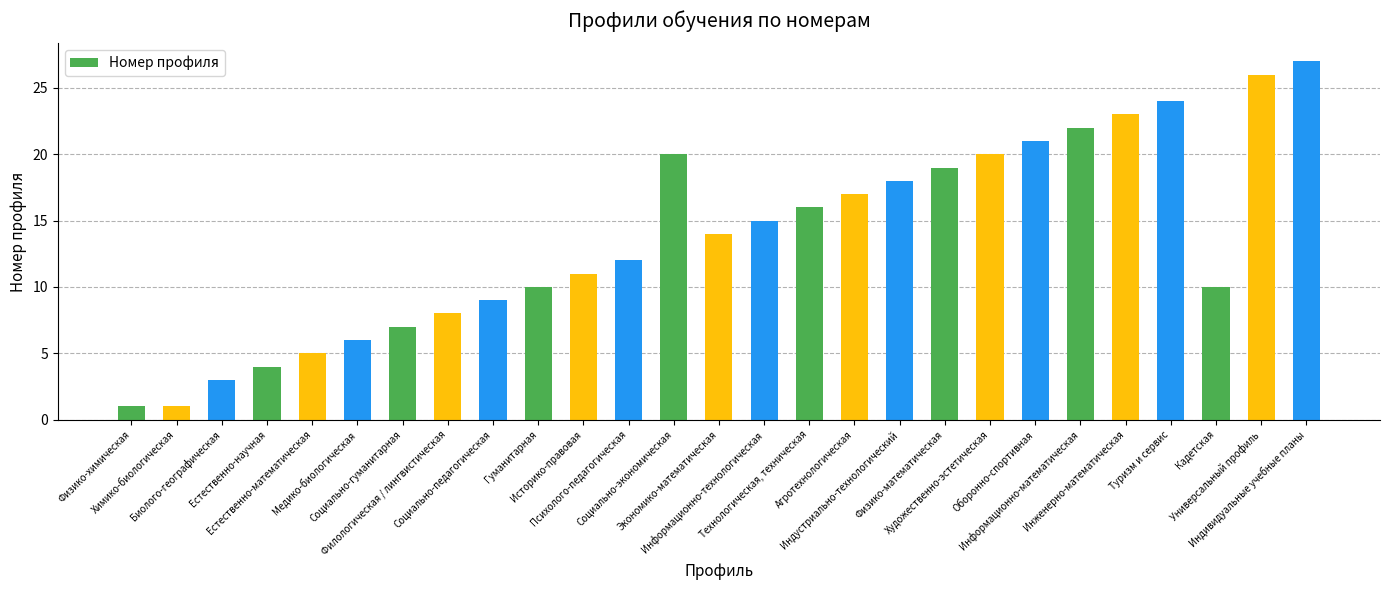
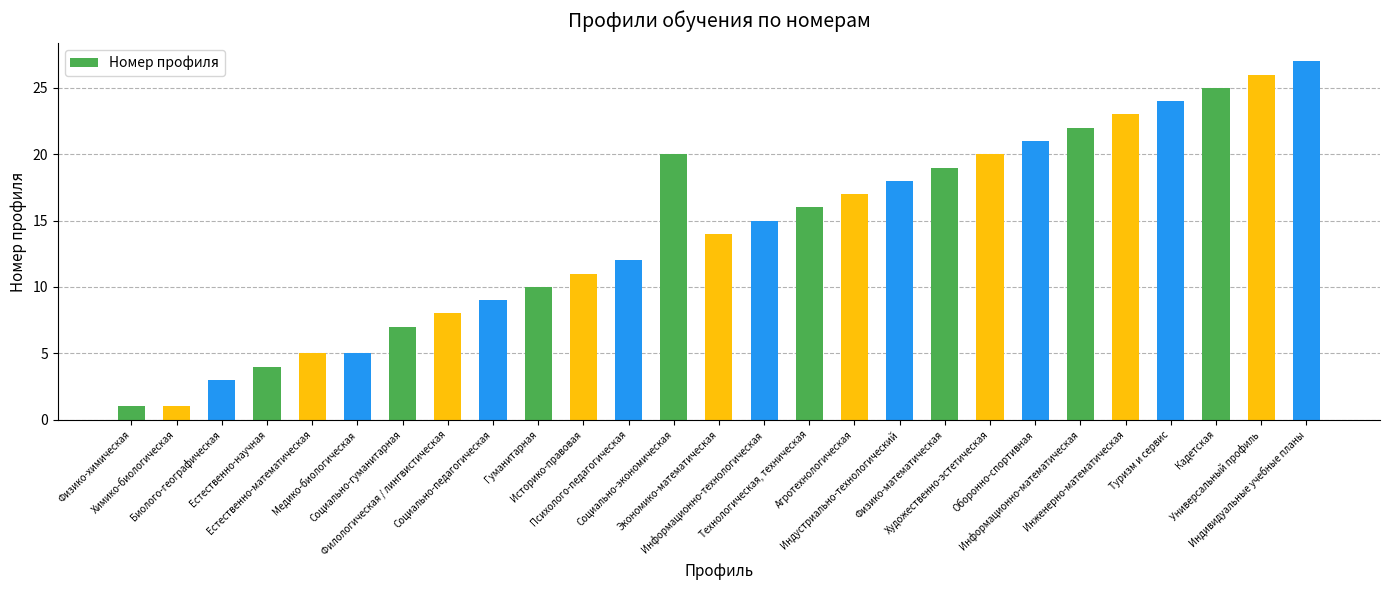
  {
    "Физико-химическая": 1,
    "Химико-биологическая": 1,
    "Биолого-географическая": 3,
    "Естественно-научная": 4,
    "Естественно-математическая": 5,
-   "Медико-биологическая": 6,
+   "Медико-биологическая": 5,
    "Социально-гуманитарная": 7,
    "Филологическая / лингвистическая": 8,
    "Социально-педагогическая": 9,
    "Гуманитарная": 10,
    "Историко-правовая": 11,
    "Психолого-педагогическая": 12,
    "Социально-экономическая": 20,
    "Экономико-математическая": 14,
    "Информационно-технологическая": 15,
    "Технологическая, техническая": 16,
    "Агротехнологическая": 17,
    "Индустриально-технологический": 18,
    "Физико-математическая": 19,
    "Художественно-эстетическая": 20,
    "Оборонно-спортивная": 21,
    "Информационно-математическая": 22,
    "Инженерно-математическая": 23,
    "Туризм и сервис": 24,
-   "Кадетская": 10,
+   "Кадетская": 25,
    "Универсальный профиль": 26,
    "Индивидуальные учебные планы": 27
  }
